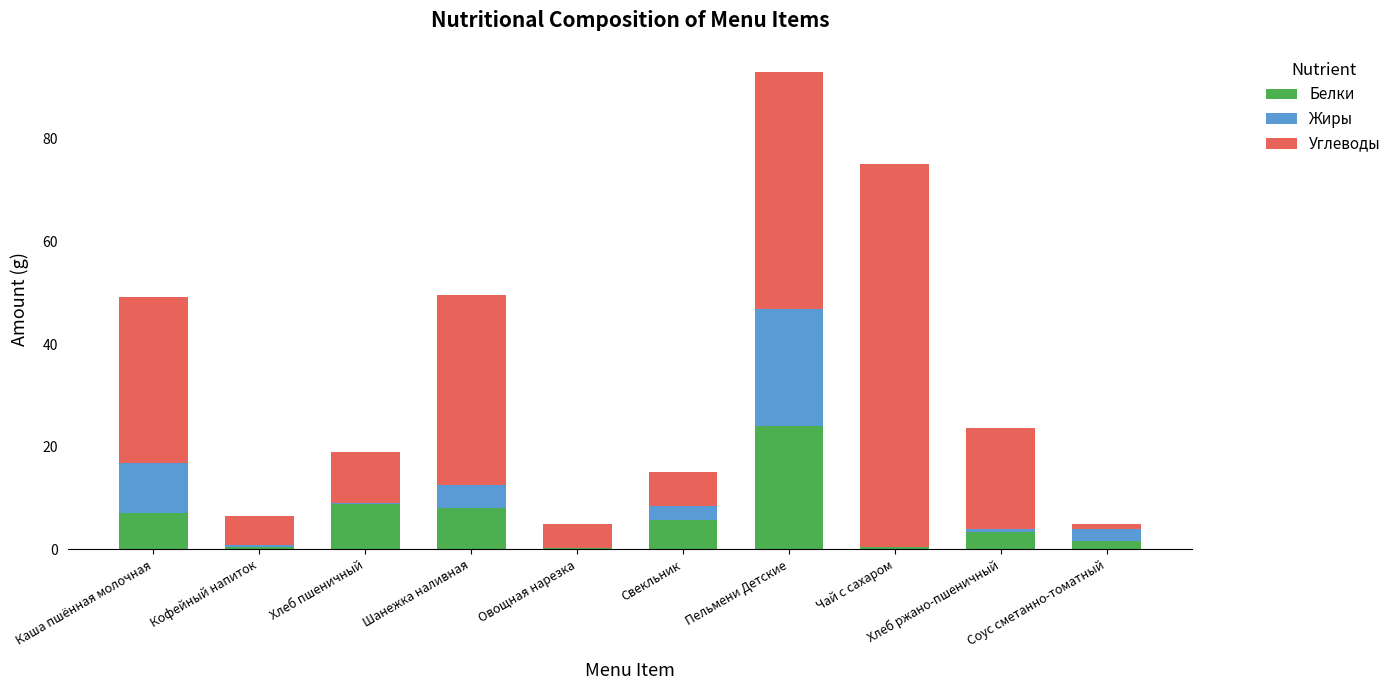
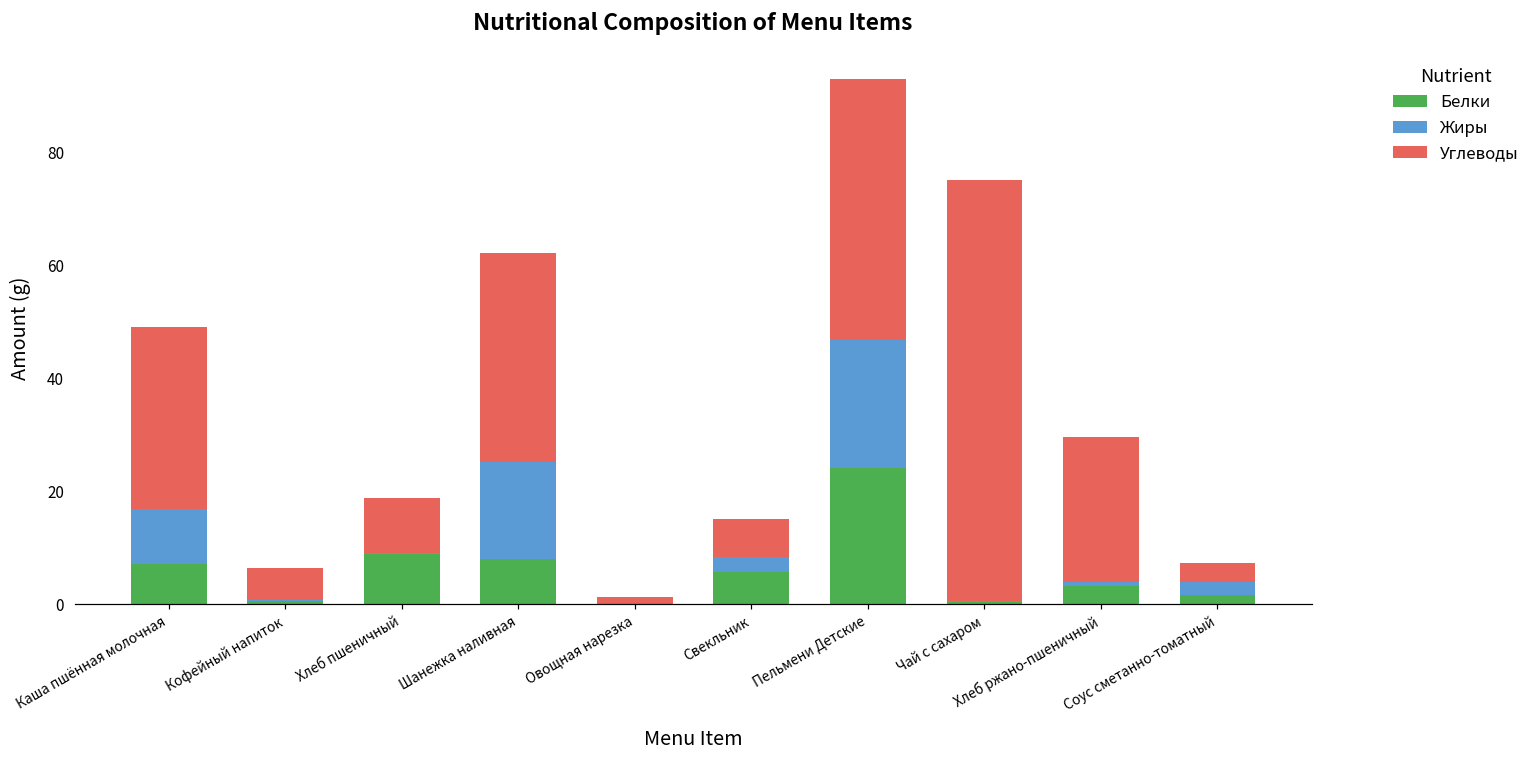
  {
    "Белки": {
      "Каша пшённая молочная": 7,
      "Кофейный напиток": 1,
      "Хлеб пшеничный": 9,
      "Шанежка наливная": 8,
      "Свекльник": 6,
      "Пельмени Детские": 24,
      "Хлеб ржано-пшеничный": 3,
      "Соус сметанно-томатный": 2
    },
    "Жиры": {
      "Каша пшённая молочная": 10,
-     "Шанежка наливная": 5,
+     "Шанежка наливная": 17,
      "Овощная нарезка": 0,
      "Свекльник": 3,
      "Пельмени Детские": 23,
      "Хлеб ржано-пшеничный": 1,
      "Соус сметанно-томатный": 2
    },
    "Углеводы": {
      "Каша пшённая молочная": 32,
      "Кофейный напиток": 6,
      "Хлеб пшеничный": 10,
      "Шанежка наливная": 37,
-     "Овощная нарезка": 5,
+     "Овощная нарезка": 1,
      "Свекльник": 7,
      "Пельмени Детские": 46,
      "Чай с сахаром": 75,
-     "Хлеб ржано-пшеничный": 20,
-     "Соус сметанно-томатный": 1
+     "Хлеб ржано-пшеничный": 26,
+     "Соус сметанно-томатный": 3
    }
  }
